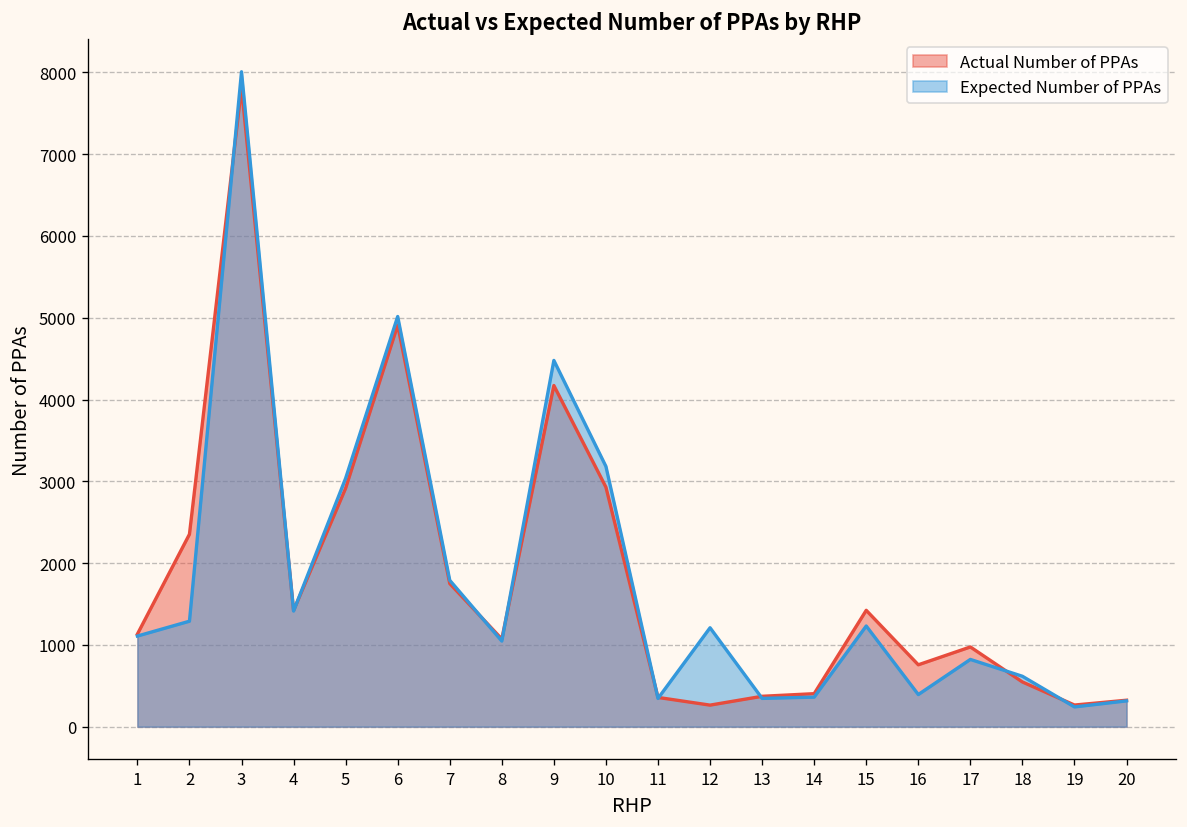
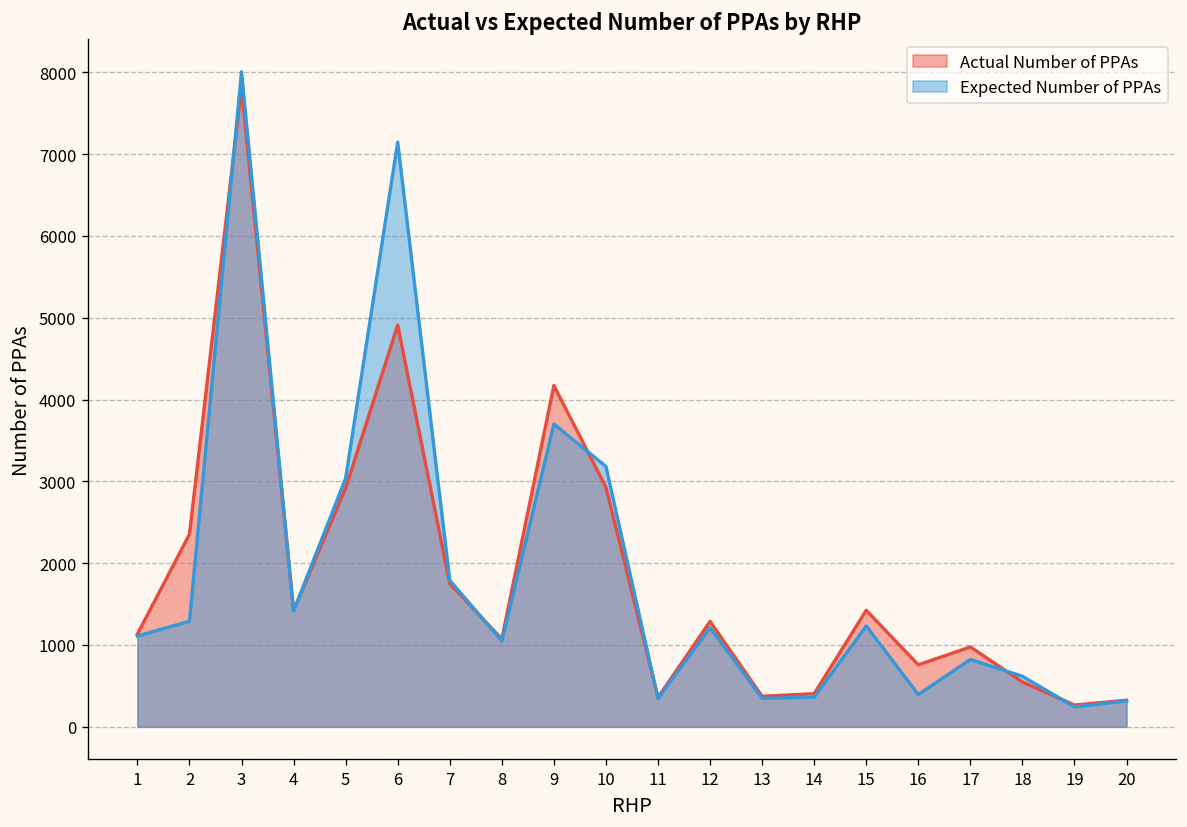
  {
    "Actual Number of PPAs": {
      "2": 2400,
      "3": 7800,
      "5": 2900,
      "6": 4900,
      "7": 1800,
      "9": 4200,
      "10": 2900,
-     "12": 300,
+     "12": 1300,
      "14": 400,
      "15": 1400,
      "16": 800,
      "17": 1000,
      "18": 500
    },
    "Expected Number of PPAs": {
      "2": 1300,
      "3": 8000,
      "5": 3000,
-     "6": 5000,
+     "6": 7100,
      "7": 1800,
-     "9": 4500,
+     "9": 3700,
      "10": 3200,
      "12": 1200,
      "14": 400,
      "15": 1200,
      "16": 400,
      "17": 800,
      "18": 600
    }
  }
